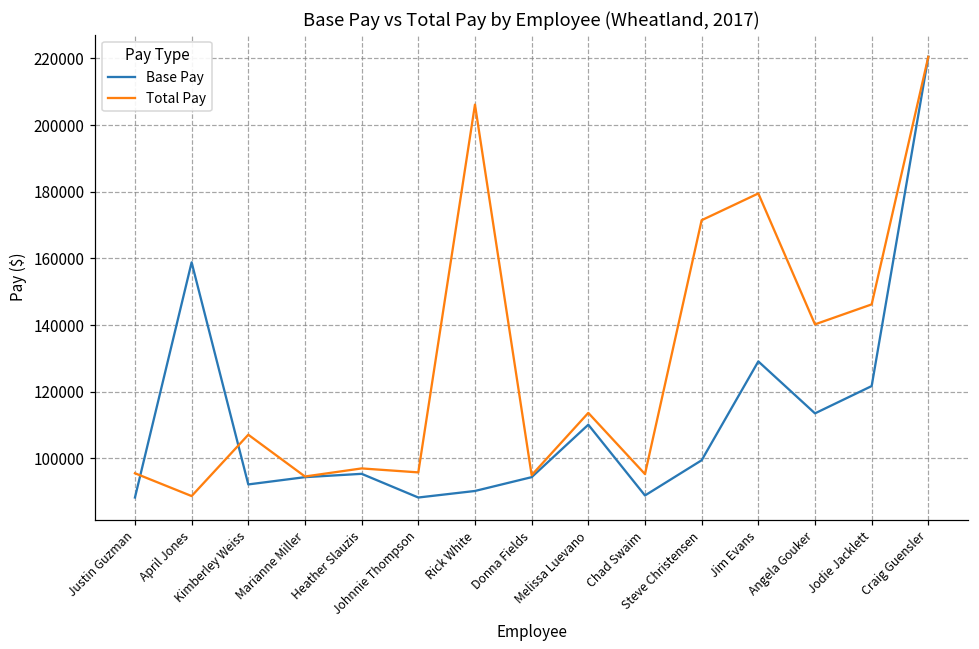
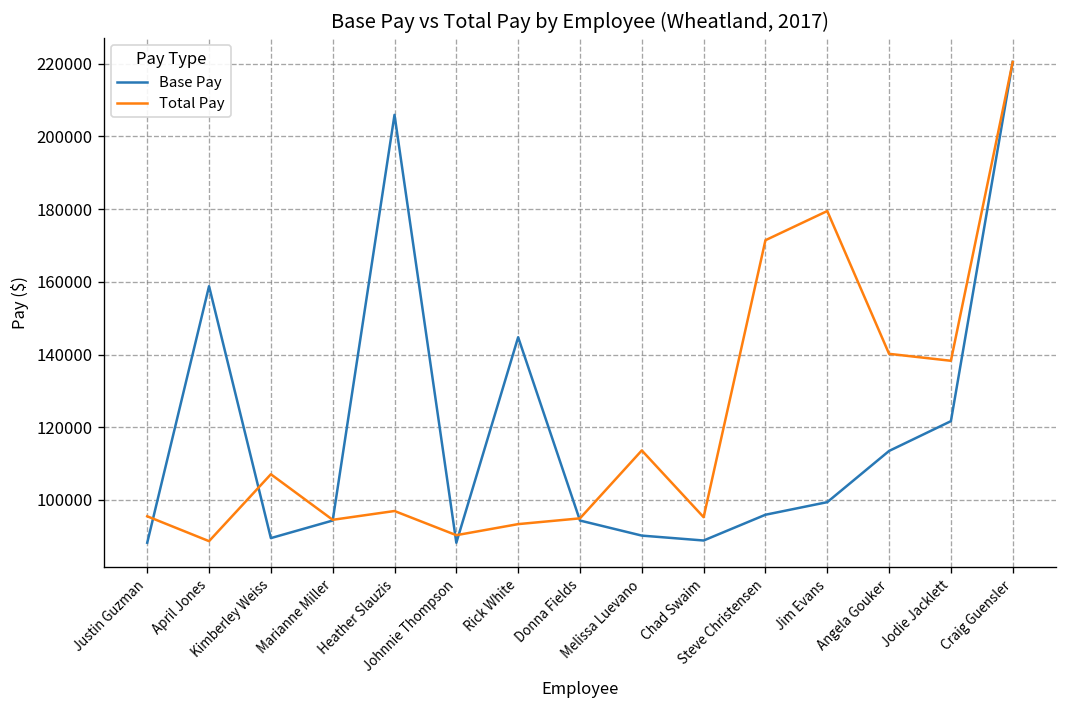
  {
    "Base Pay": {
      "Justin Guzman": 88000,
      "April Jones": 159000,
-     "Kimberley Weiss": 92000,
-     "Heather Slauzis": 95000,
+     "Kimberley Weiss": 90000,
+     "Heather Slauzis": 206000,
      "Johnnie Thompson": 88000,
-     "Rick White": 90000,
-     "Melissa Luevano": 110000,
+     "Rick White": 145000,
+     "Melissa Luevano": 90000,
      "Chad Swaim": 89000,
-     "Steve Christensen": 99000,
-     "Jim Evans": 129000,
+     "Steve Christensen": 96000,
+     "Jim Evans": 99000,
      "Angela Gouker": 113000,
      "Jodie Jacklett": 122000
    },
    "Total Pay": {
      "Justin Guzman": 96000,
      "April Jones": 89000,
      "Kimberley Weiss": 107000,
      "Heather Slauzis": 97000,
-     "Johnnie Thompson": 96000,
-     "Rick White": 206000,
+     "Johnnie Thompson": 90000,
+     "Rick White": 93000,
      "Melissa Luevano": 114000,
      "Chad Swaim": 95000,
      "Steve Christensen": 171000,
      "Jim Evans": 179000,
      "Angela Gouker": 140000,
-     "Jodie Jacklett": 146000
+     "Jodie Jacklett": 138000
    }
  }
